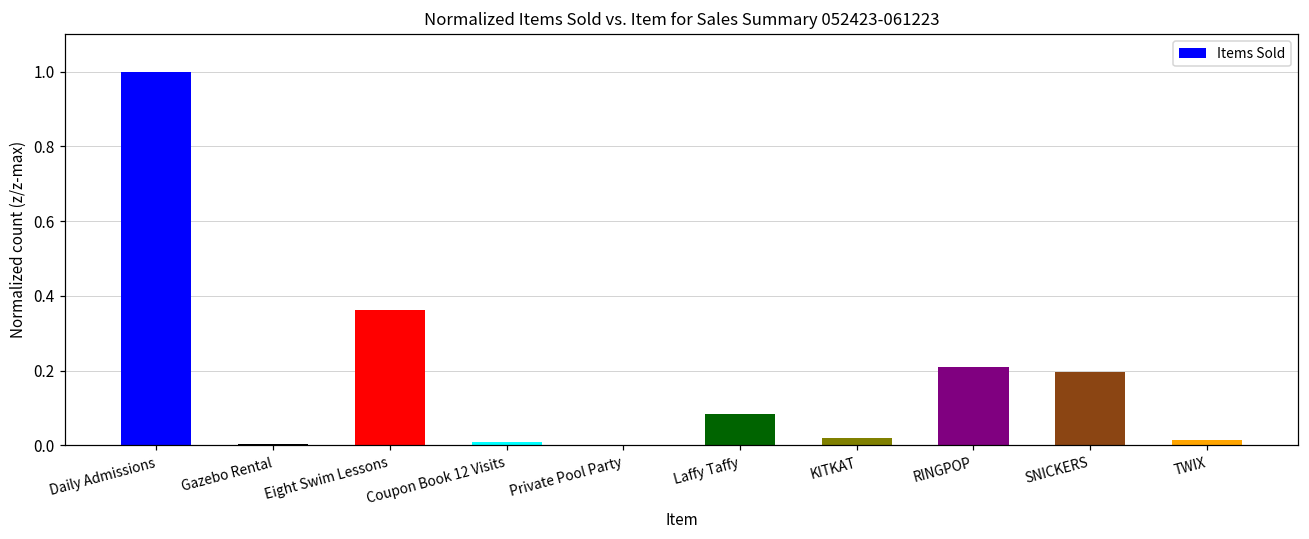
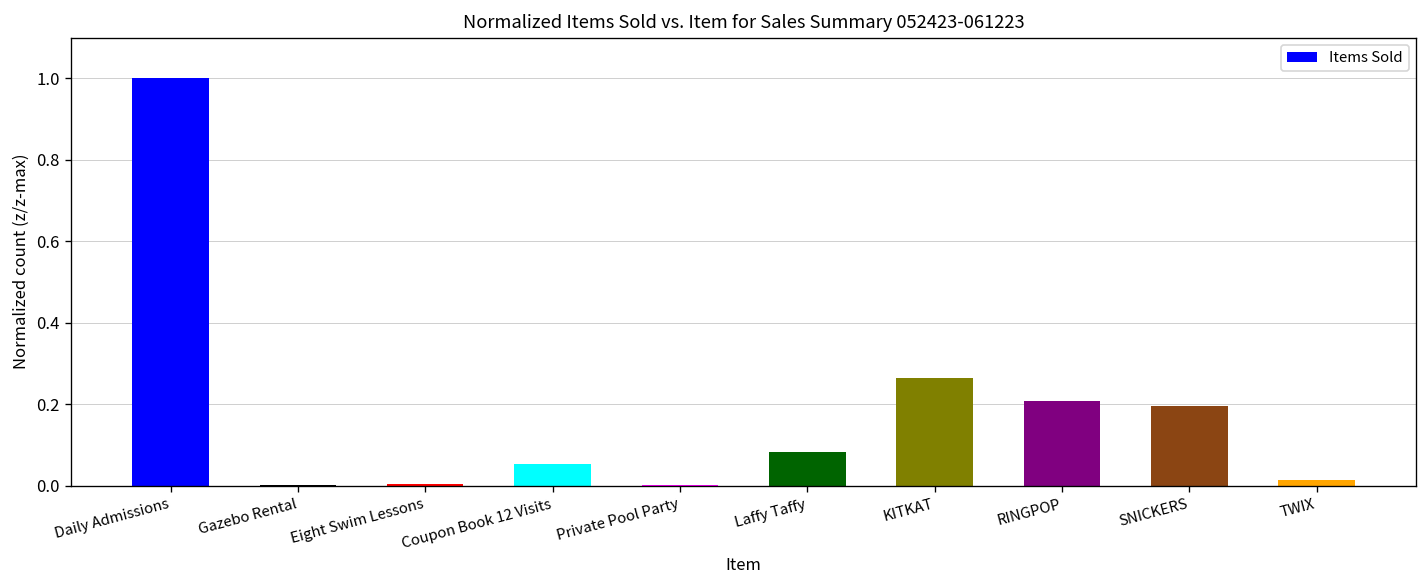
  {
    "Daily Admissions": 1.00,
-   "Eight Swim Lessons": 0.36,
-   "Coupon Book 12 Visits": 0.01,
+   "Eight Swim Lessons": 0.01,
+   "Coupon Book 12 Visits": 0.05,
    "Laffy Taffy": 0.08,
-   "KITKAT": 0.02,
+   "KITKAT": 0.27,
    "RINGPOP": 0.21,
    "SNICKERS": 0.20,
    "TWIX": 0.01
  }
